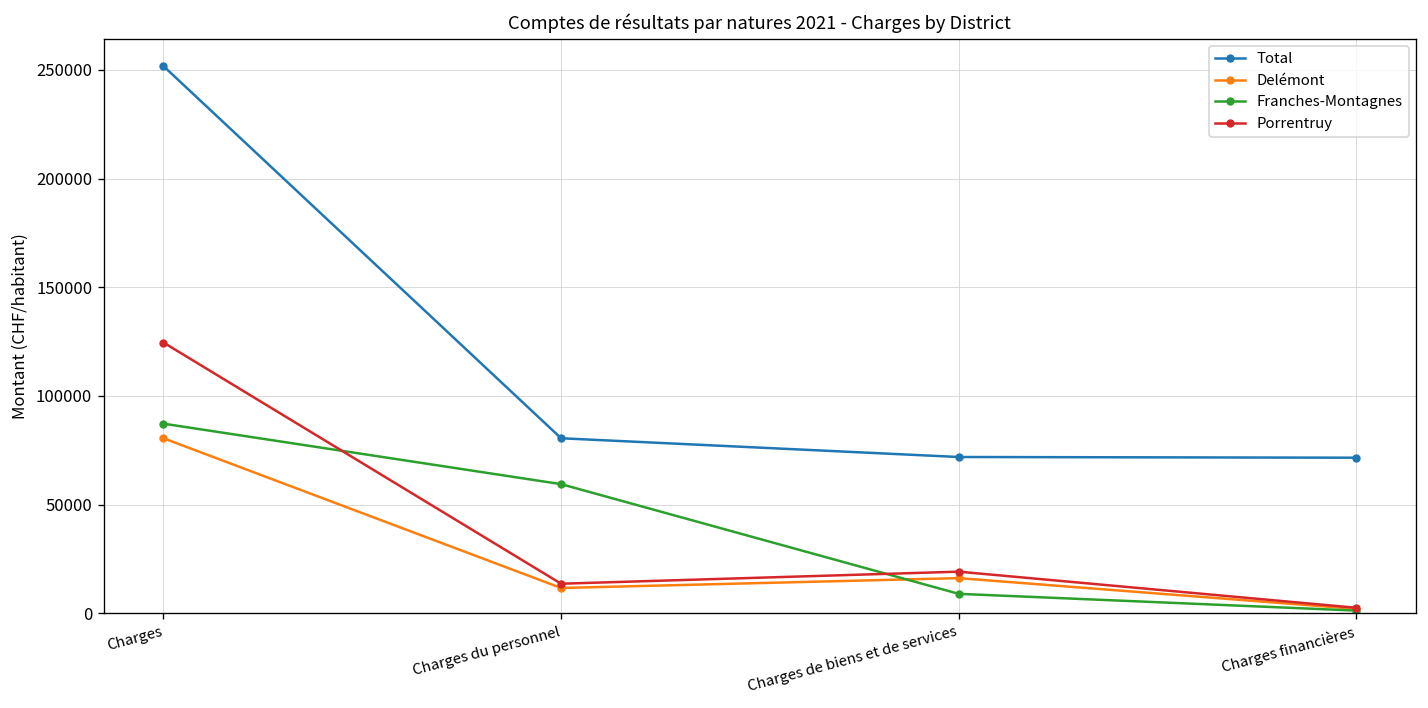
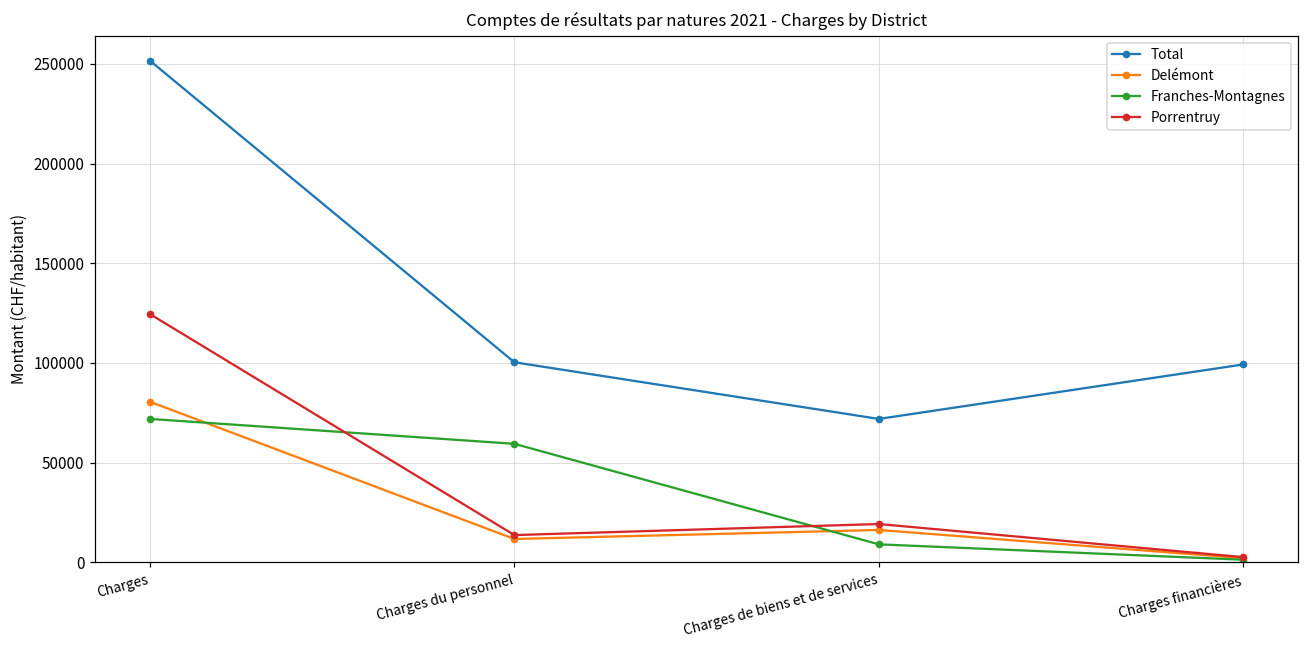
  {
    "Total": {
      "Charges": 252000,
-     "Charges du personnel": 81000,
+     "Charges du personnel": 100000,
      "Charges de biens et de services": 72000,
-     "Charges financières": 72000
+     "Charges financières": 99000
    },
    "Delémont": {
      "Charges": 81000,
      "Charges du personnel": 12000,
      "Charges de biens et de services": 16000
    },
    "Franches-Montagnes": {
-     "Charges": 87000,
+     "Charges": 72000,
      "Charges du personnel": 59000,
      "Charges de biens et de services": 9000
    },
    "Porrentruy": {
      "Charges": 125000,
      "Charges du personnel": 14000,
      "Charges de biens et de services": 19000
    }
  }
